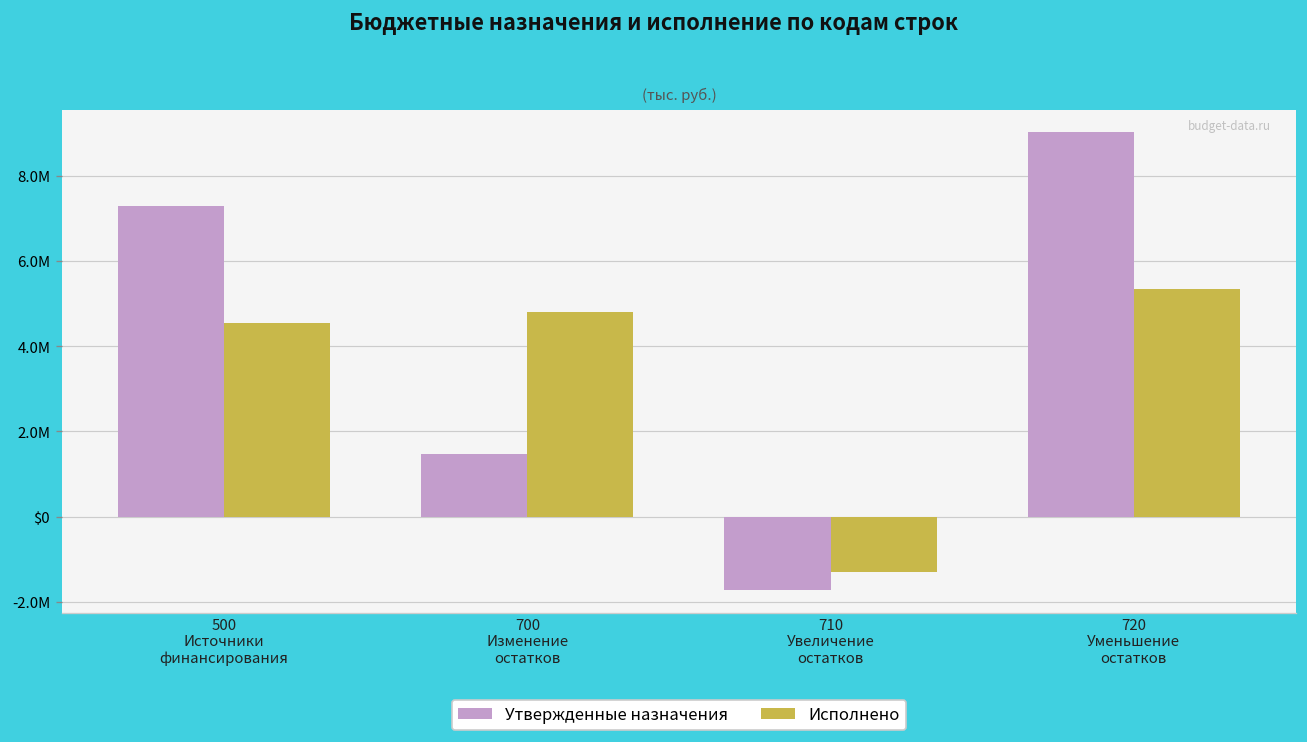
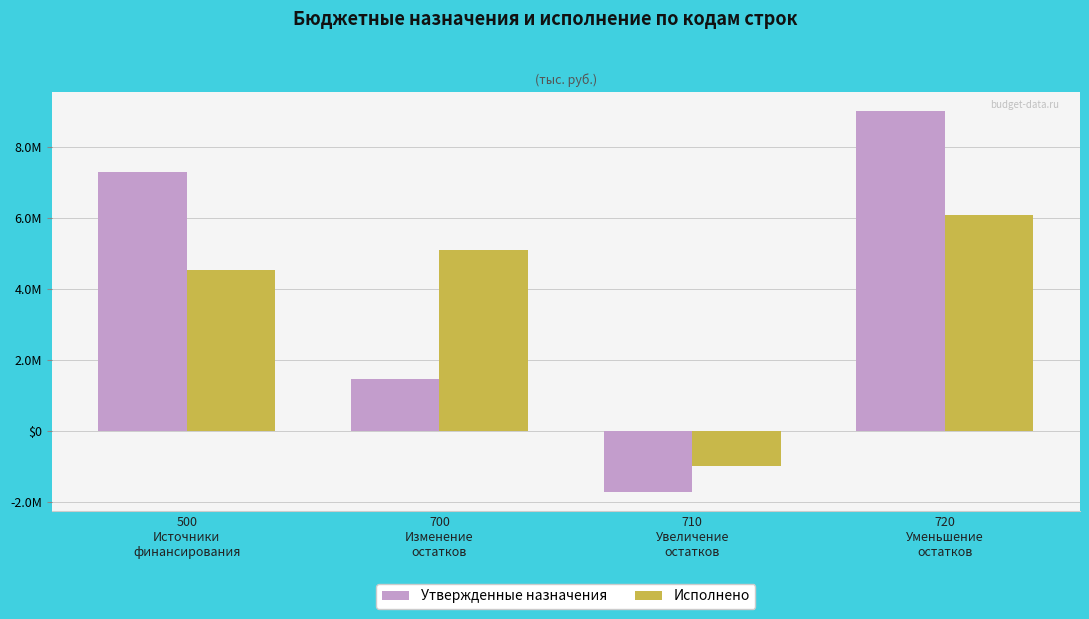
  {
    "Утвержденные назначения": {
      "500 Источники финансирования": 7300000,
      "700 Изменение остатков": 1500000,
      "710 Увеличение остатков": -1700000,
      "720 Уменьшение остатков": 9000000
    },
    "Исполнено": {
      "500 Источники финансирования": 4600000,
-     "700 Изменение остатков": 4800000,
-     "710 Увеличение остатков": -1300000,
-     "720 Уменьшение остатков": 5300000
+     "700 Изменение остатков": 5100000,
+     "710 Увеличение остатков": -1000000,
+     "720 Уменьшение остатков": 6100000
    }
  }
